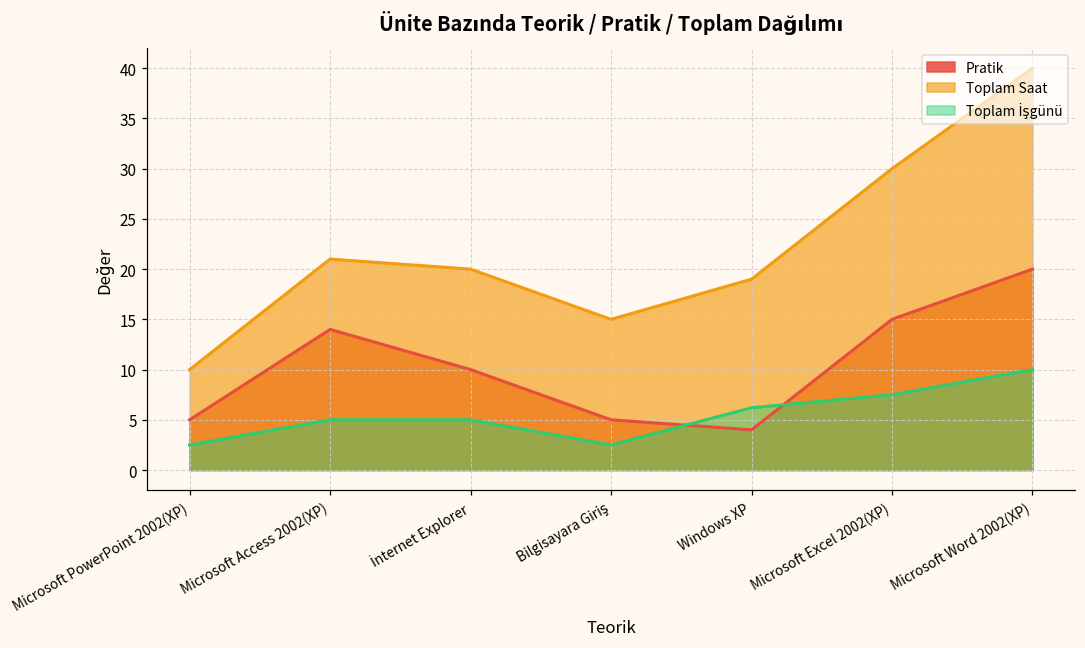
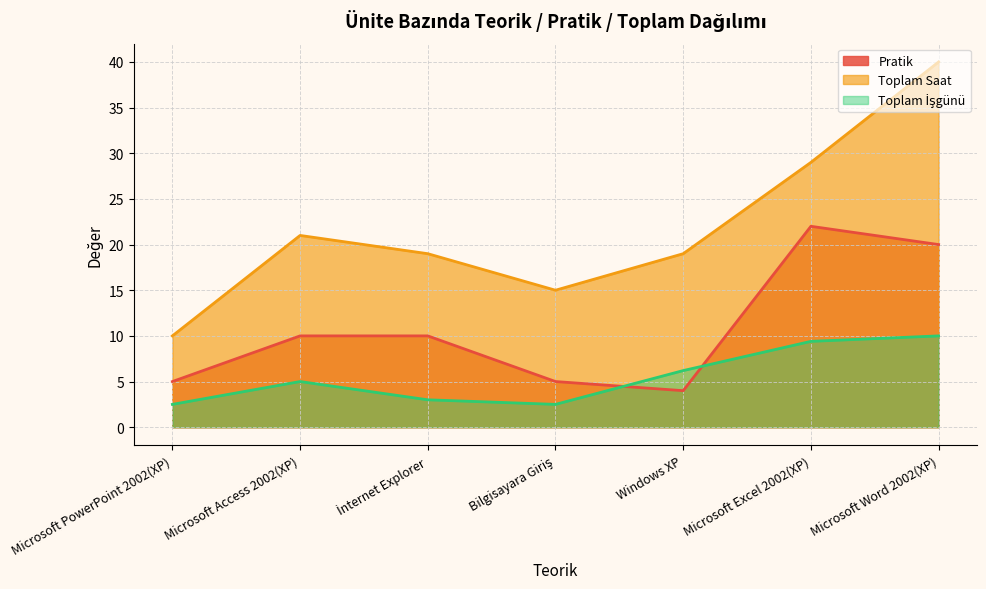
  {
    "Pratik": {
      "Microsoft PowerPoint 2002(XP)": 5,
-     "Microsoft Access 2002(XP)": 14,
+     "Microsoft Access 2002(XP)": 10,
      "İnternet Explorer": 10,
      "Bilgisayara Giriş": 5,
      "Windows XP": 4,
-     "Microsoft Excel 2002(XP)": 15,
+     "Microsoft Excel 2002(XP)": 22,
      "Microsoft Word 2002(XP)": 20
    },
    "Toplam Saat": {
      "Microsoft PowerPoint 2002(XP)": 10,
      "Microsoft Access 2002(XP)": 21,
-     "İnternet Explorer": 20,
+     "İnternet Explorer": 19,
      "Bilgisayara Giriş": 15,
      "Windows XP": 19,
-     "Microsoft Excel 2002(XP)": 30
+     "Microsoft Excel 2002(XP)": 29
    },
    "Toplam İşgünü": {
      "Microsoft PowerPoint 2002(XP)": 3,
      "Microsoft Access 2002(XP)": 5,
-     "İnternet Explorer": 5,
+     "İnternet Explorer": 3,
      "Bilgisayara Giriş": 3,
      "Windows XP": 6,
-     "Microsoft Excel 2002(XP)": 8,
+     "Microsoft Excel 2002(XP)": 9,
      "Microsoft Word 2002(XP)": 10
    }
  }
